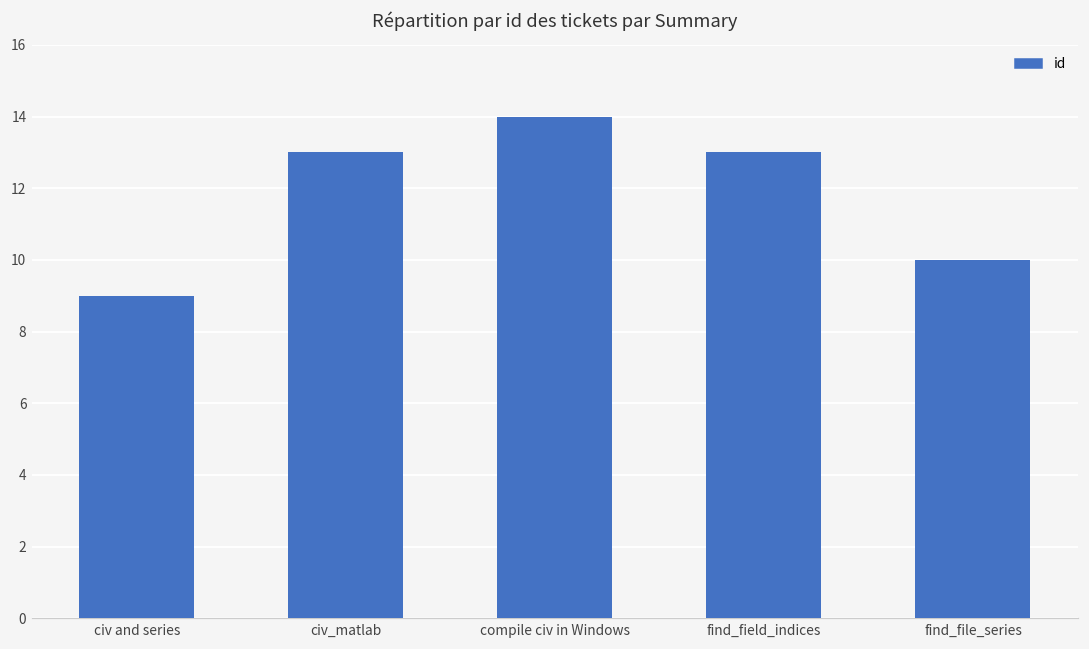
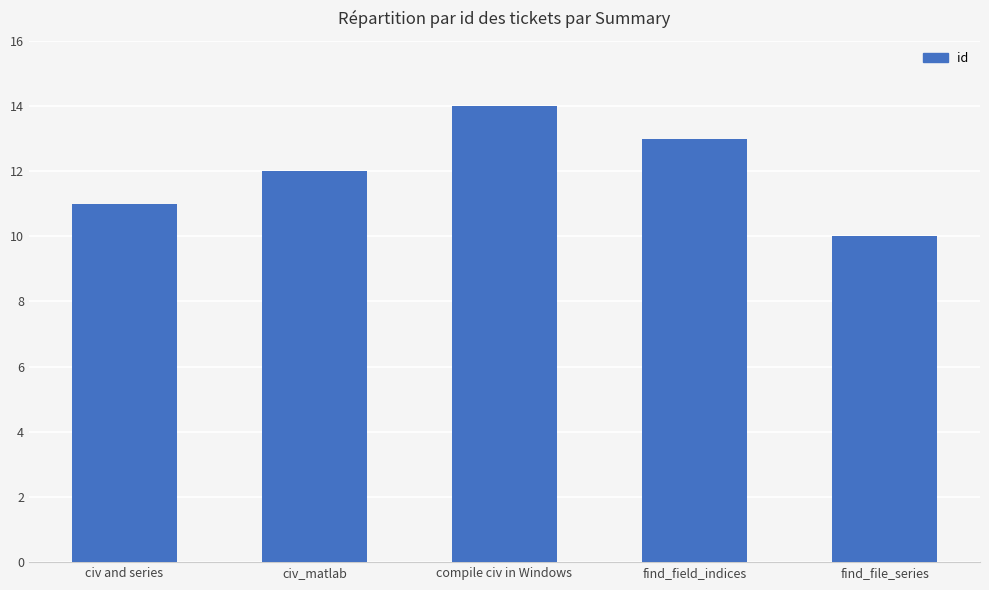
  {
-   "civ and series": 9,
-   "civ_matlab": 13,
+   "civ and series": 11,
+   "civ_matlab": 12,
    "compile civ in Windows": 14,
    "find_field_indices": 13,
    "find_file_series": 10
  }
